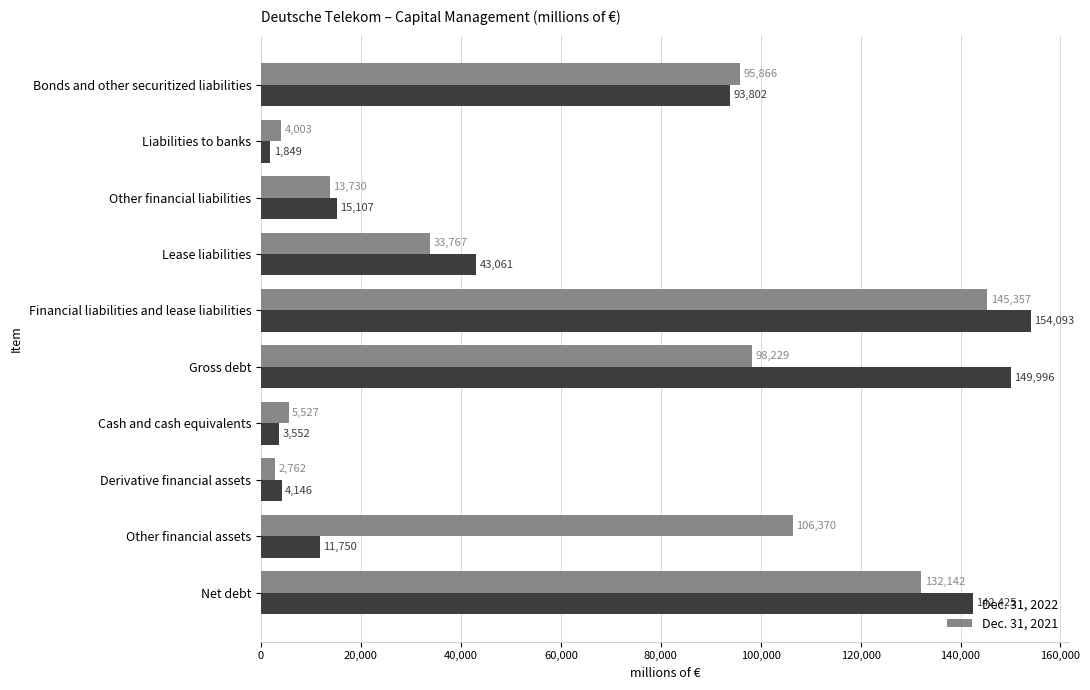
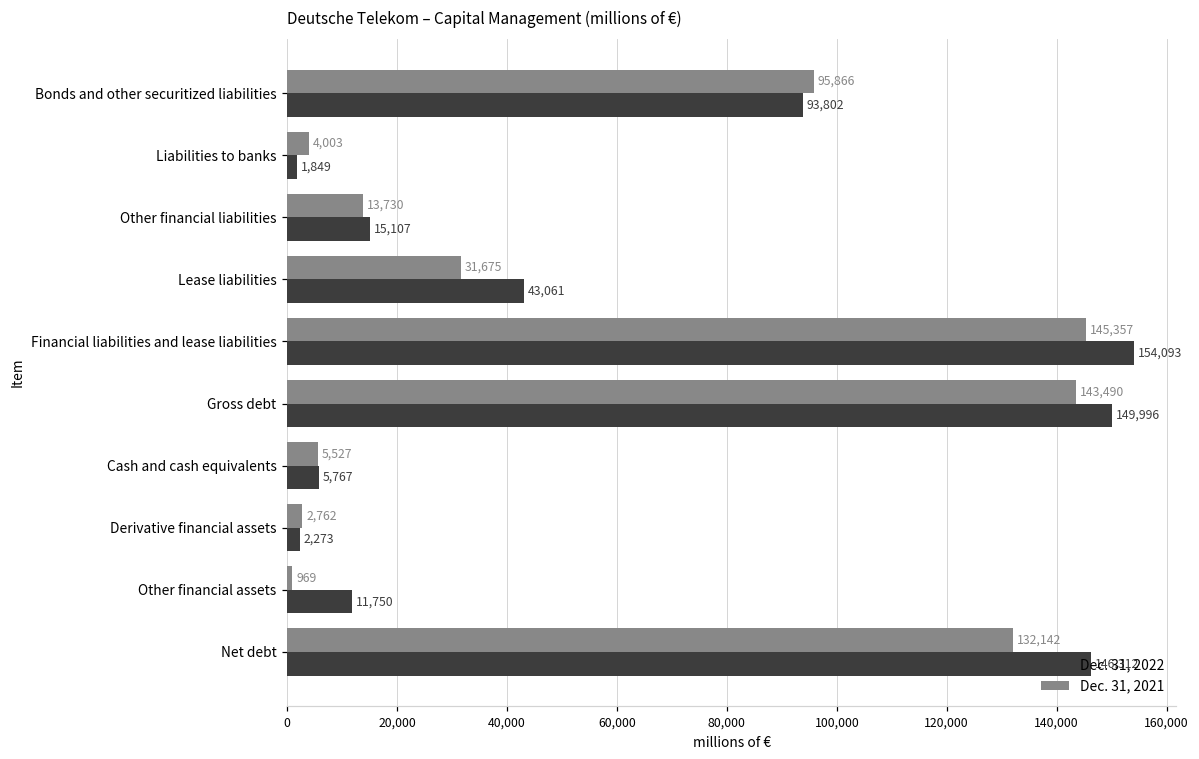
  {
    "Dec. 31, 2022": {
      "Bonds and other securitized liabilities": "93,802",
      "Liabilities to banks": "1,849",
      "Other financial liabilities": "15,107",
      "Lease liabilities": "43,061",
      "Financial liabilities and lease liabilities": "154,093",
      "Gross debt": "149,996",
-     "Cash and cash equivalents": "3,552",
-     "Derivative financial assets": "4,146",
+     "Cash and cash equivalents": "5,767",
+     "Derivative financial assets": "2,273",
      "Other financial assets": "11,750",
-     "Net debt": "142,425"
+     "Net debt": "146,312"
    },
    "Dec. 31, 2021": {
      "Bonds and other securitized liabilities": "95,866",
      "Liabilities to banks": "4,003",
      "Other financial liabilities": "13,730",
-     "Lease liabilities": "33,767",
+     "Lease liabilities": "31,675",
      "Financial liabilities and lease liabilities": "145,357",
-     "Gross debt": "98,229",
+     "Gross debt": "143,490",
      "Cash and cash equivalents": "5,527",
      "Derivative financial assets": "2,762",
-     "Other financial assets": "106,370",
+     "Other financial assets": "969",
      "Net debt": "132,142"
    }
  }
